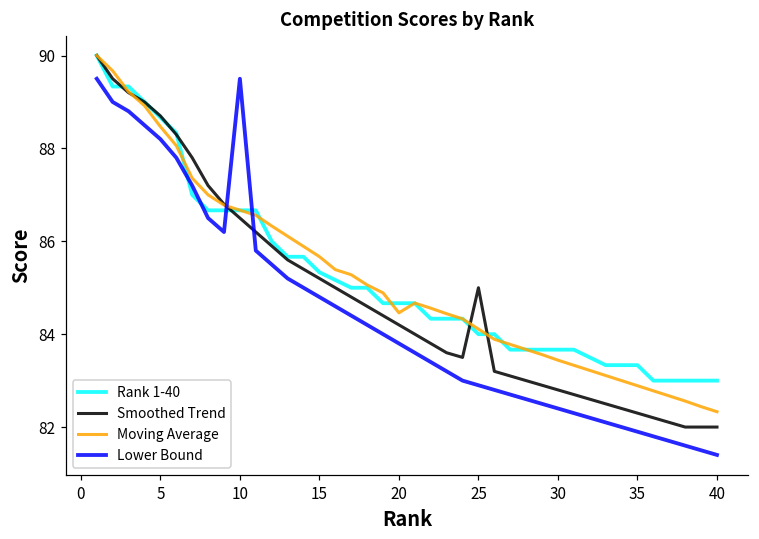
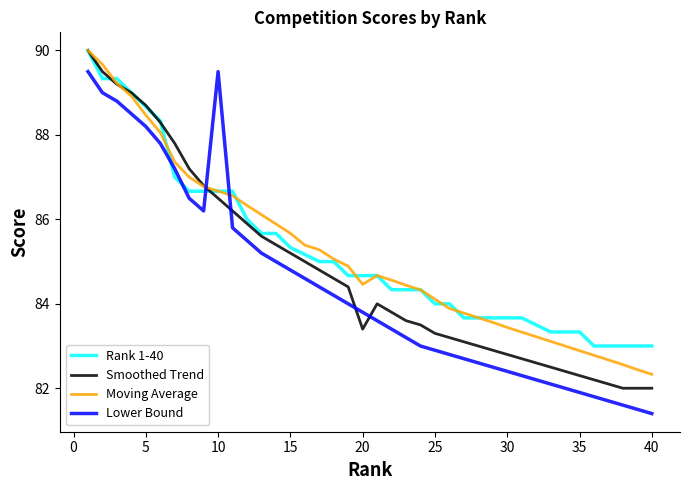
  {
    "Rank 1-40": {
      "15": 85.3,
      "20": 84.7,
      "25": 84.0,
      "30": 83.7,
      "35": 83.3,
      "40": 83.0
    },
    "Smoothed Trend": {
      "10": 86.5,
      "15": 85.2,
-     "20": 84.2,
-     "25": 85.0,
+     "20": 83.4,
+     "25": 83.3,
      "30": 82.8,
      "35": 82.3,
      "40": 82.0
    },
    "Moving Average": {
      "5": 88.5,
      "15": 85.7,
      "20": 84.5,
      "25": 84.1,
      "30": 83.4,
      "35": 82.9,
      "40": 82.3
    },
    "Lower Bound": {
      "5": 88.2,
      "10": 89.5,
      "15": 84.8,
      "20": 83.8,
      "25": 82.9,
      "30": 82.4,
      "35": 81.9,
      "40": 81.4
    }
  }
